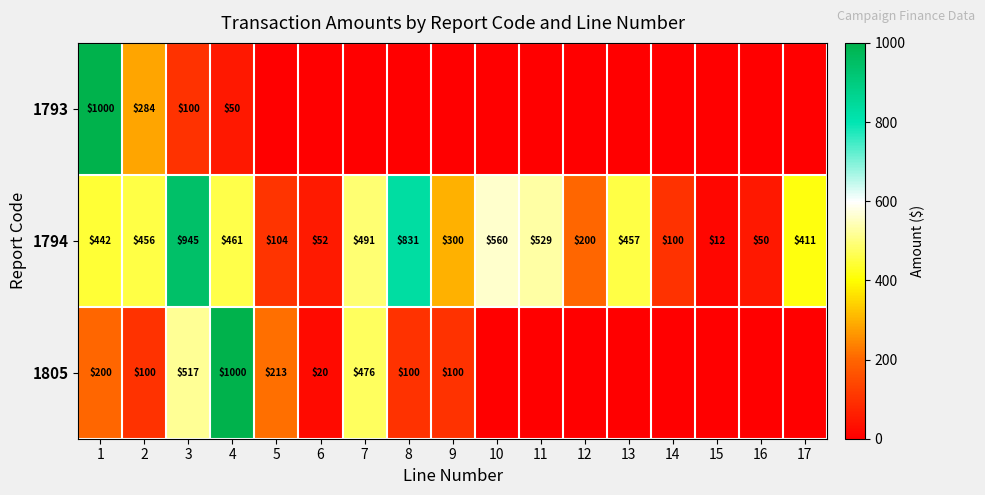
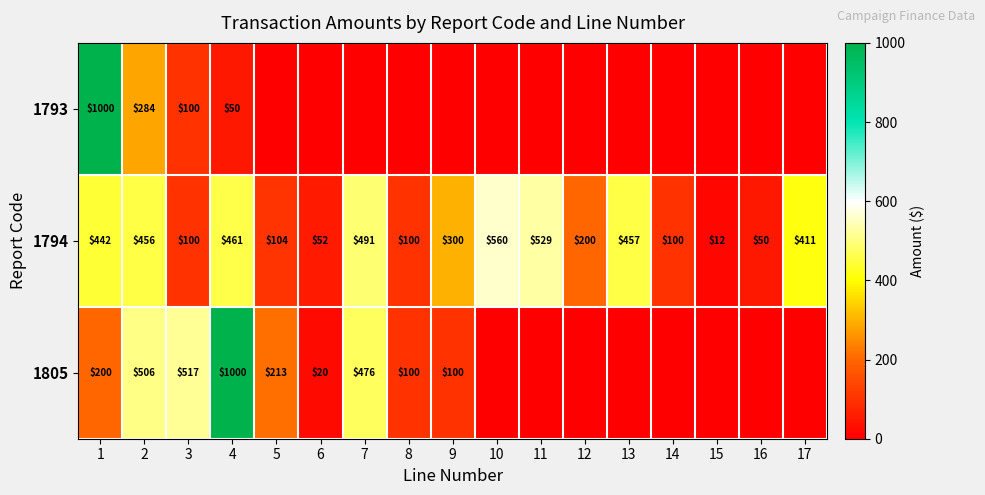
  {
    "1793": {
      "1": "$1000",
      "2": "$284",
      "3": "$100",
      "4": "$50"
    },
    "1794": {
      "1": "$442",
      "2": "$456",
-     "3": "$945",
+     "3": "$100",
      "4": "$461",
      "5": "$104",
      "6": "$52",
      "7": "$491",
-     "8": "$831",
+     "8": "$100",
      "9": "$300",
      "10": "$560",
      "11": "$529",
      "12": "$200",
      "13": "$457",
      "14": "$100",
      "15": "$12",
      "16": "$50",
      "17": "$411"
    },
    "1805": {
      "1": "$200",
-     "2": "$100",
+     "2": "$506",
      "3": "$517",
      "4": "$1000",
      "5": "$213",
      "6": "$20",
      "7": "$476",
      "8": "$100",
      "9": "$100"
    }
  }
